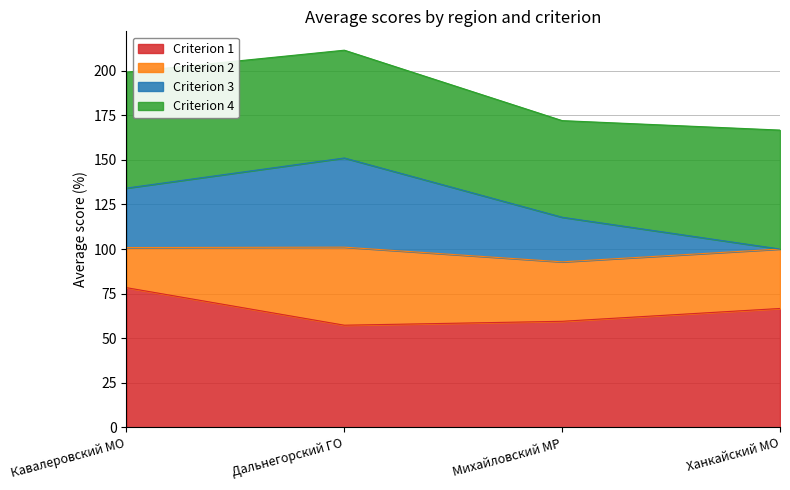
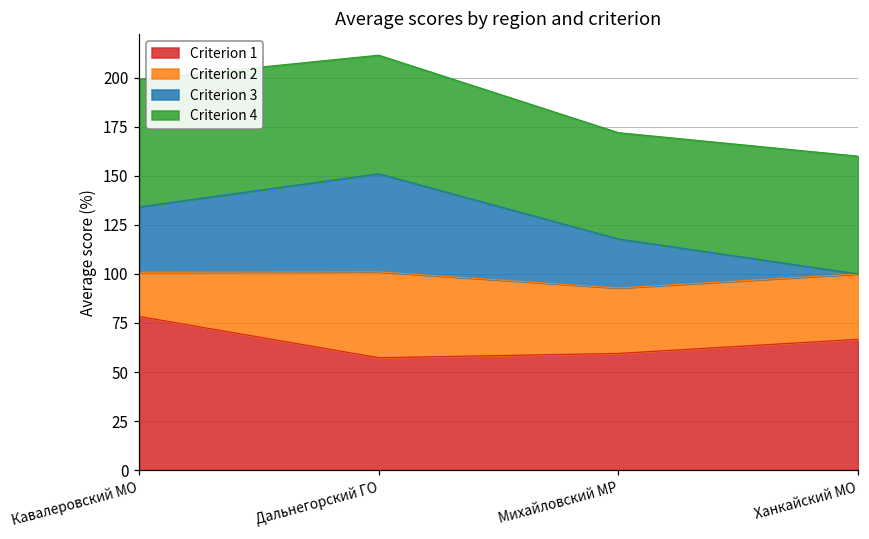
  {
    "Criterion 1": {
      "Кавалеровский МО": 78,
      "Дальнегорский ГО": 57,
      "Михайловский МР": 59,
      "Ханкайский МО": 67
    },
    "Criterion 2": {
      "Кавалеровский МО": 23,
      "Дальнегорский ГО": 44,
      "Михайловский МР": 33
    },
    "Criterion 3": {
      "Кавалеровский МО": 33,
      "Дальнегорский ГО": 50,
      "Михайловский МР": 25
    },
    "Criterion 4": {
      "Кавалеровский МО": 65,
      "Дальнегорский ГО": 60,
      "Михайловский МР": 54,
-     "Ханкайский МО": 67
+     "Ханкайский МО": 60
    }
  }
